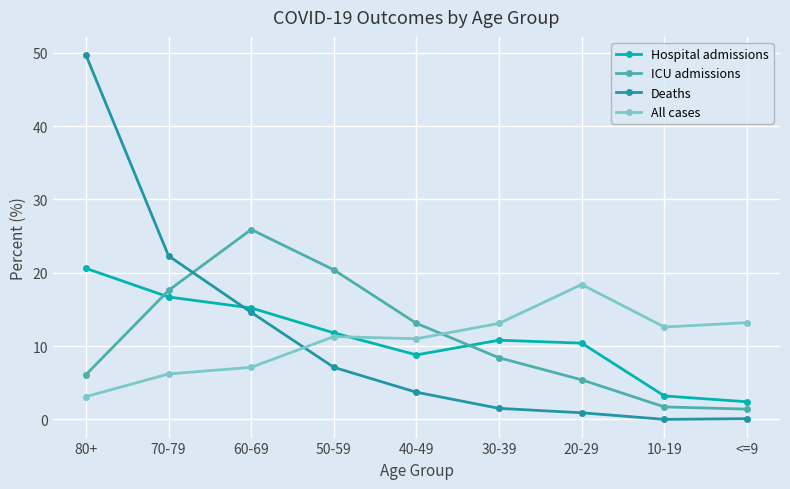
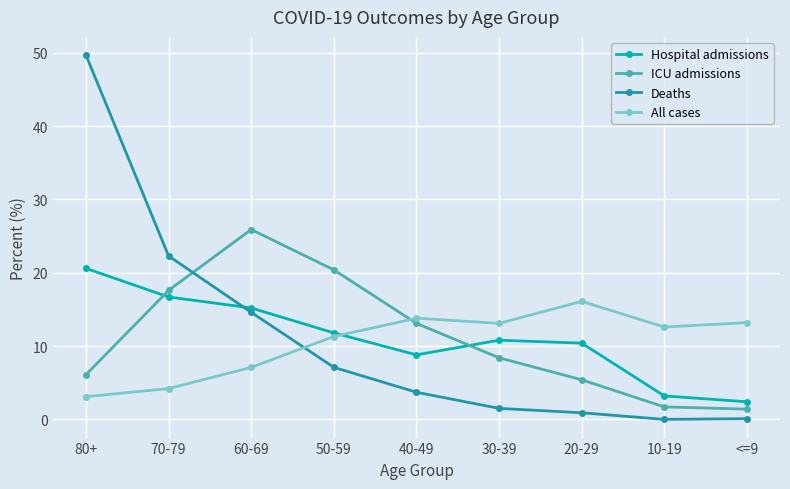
  {
    "All cases": {
      "80+": 3,
-     "70-79": 6,
+     "70-79": 4,
      "60-69": 7,
      "50-59": 11,
-     "40-49": 11,
+     "40-49": 14,
      "30-39": 13,
-     "20-29": 18,
+     "20-29": 16,
      "10-19": 13,
      "<=9": 13
    }
  }
